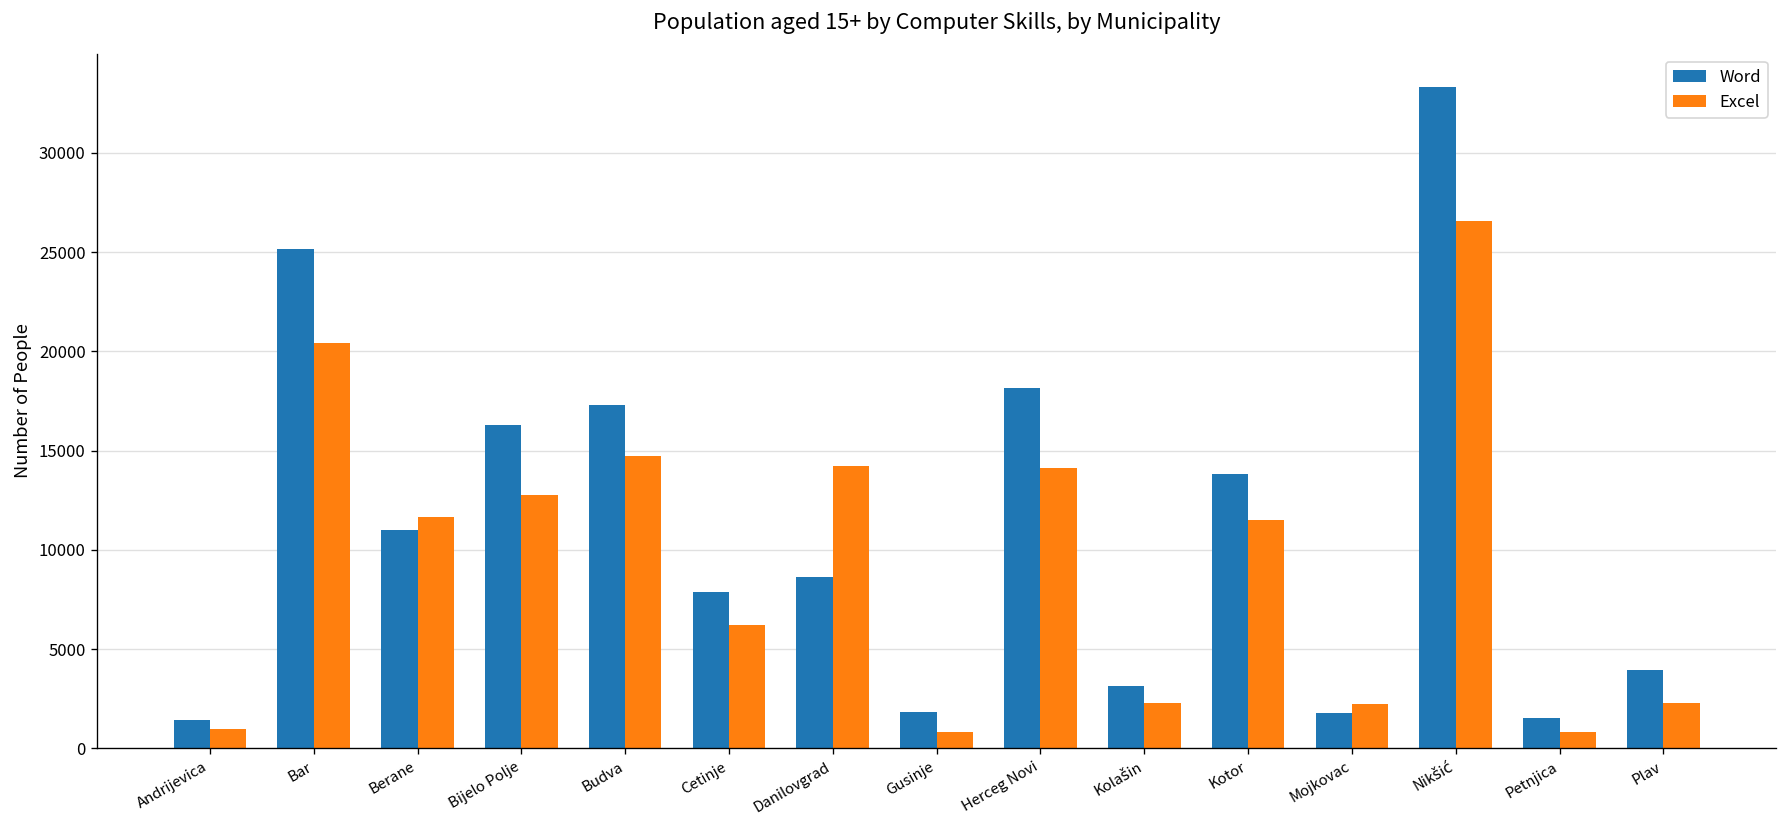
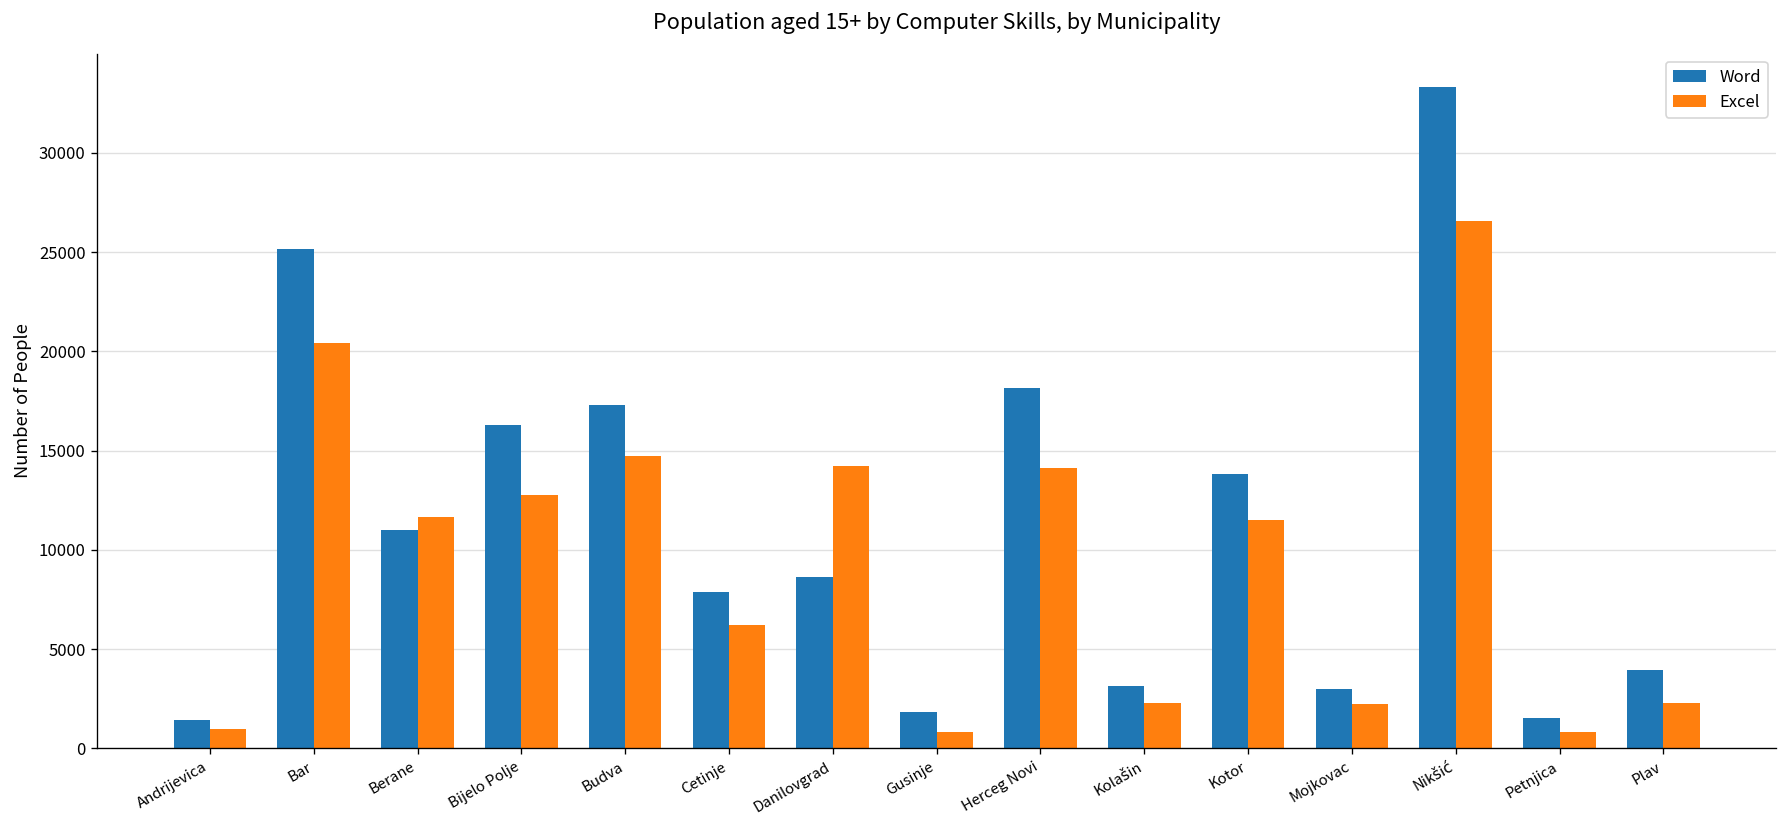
  {
    "Word": {
      "Andrijevica": 1400,
      "Bar": 25200,
      "Berane": 11000,
      "Bijelo Polje": 16300,
      "Budva": 17300,
      "Cetinje": 7900,
      "Danilovgrad": 8600,
      "Gusinje": 1900,
      "Herceg Novi": 18100,
      "Kolašin": 3200,
      "Kotor": 13800,
-     "Mojkovac": 1800,
+     "Mojkovac": 3000,
      "Nikšić": 33300,
      "Petnjica": 1500,
      "Plav": 3900
    },
    "Excel": {
      "Andrijevica": 900,
      "Bar": 20400,
      "Berane": 11700,
      "Bijelo Polje": 12700,
      "Budva": 14700,
      "Cetinje": 6200,
      "Danilovgrad": 14200,
      "Gusinje": 800,
      "Herceg Novi": 14100,
      "Kolašin": 2300,
      "Kotor": 11500,
      "Mojkovac": 2200,
      "Nikšić": 26500,
      "Petnjica": 800,
      "Plav": 2300
    }
  }
